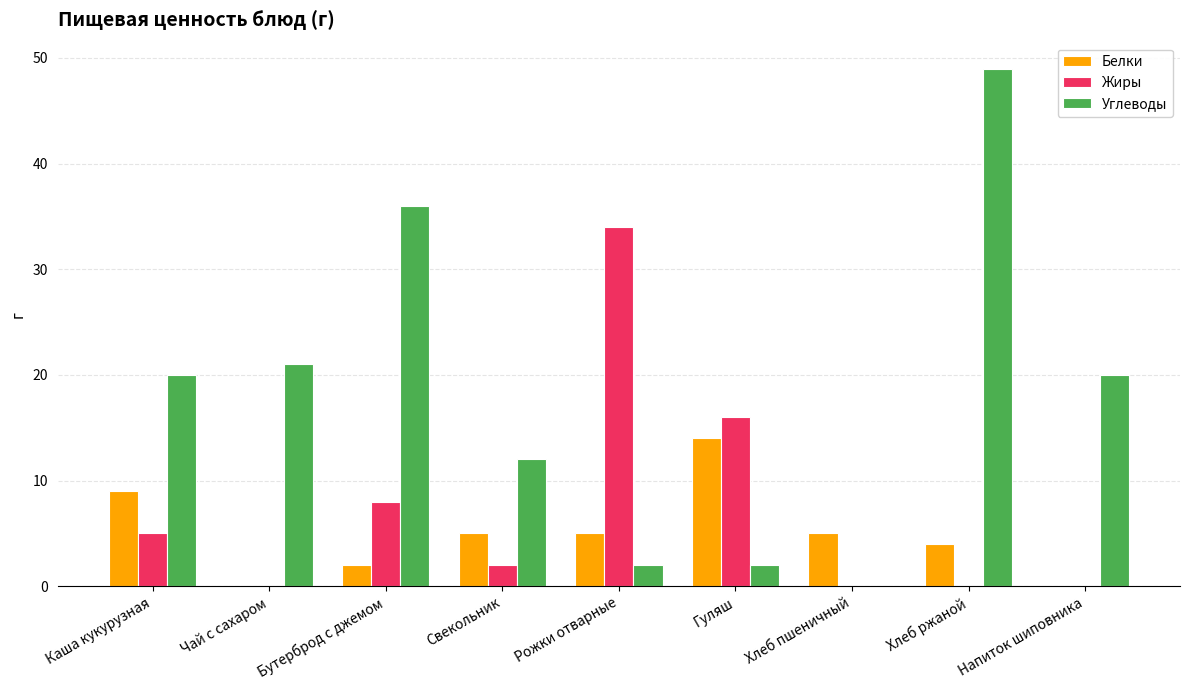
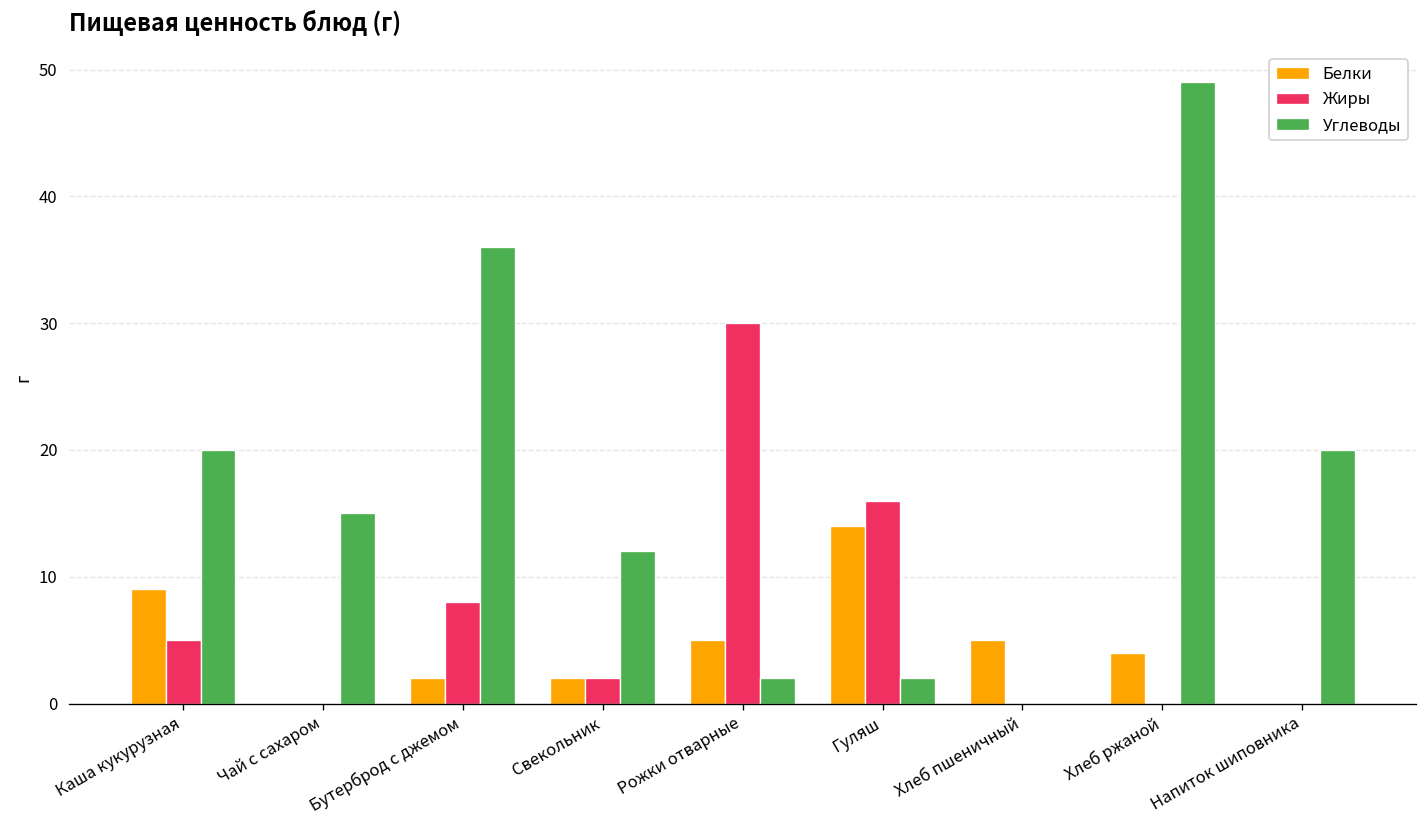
  {
    "Белки": {
      "Каша кукурузная": 9,
      "Чай с сахаром": 0,
      "Бутерброд с джемом": 2,
-     "Свекольник": 5,
+     "Свекольник": 2,
      "Рожки отварные": 5,
      "Гуляш": 14,
      "Хлеб пшеничный": 5,
      "Хлеб ржаной": 4,
      "Напиток шиповника": 0
    },
    "Жиры": {
      "Каша кукурузная": 5,
      "Чай с сахаром": 0,
      "Бутерброд с джемом": 8,
      "Свекольник": 2,
-     "Рожки отварные": 34,
+     "Рожки отварные": 30,
      "Гуляш": 16,
      "Хлеб пшеничный": 0,
      "Хлеб ржаной": 0,
      "Напиток шиповника": 0
    },
    "Углеводы": {
      "Каша кукурузная": 20,
-     "Чай с сахаром": 21,
+     "Чай с сахаром": 15,
      "Бутерброд с джемом": 36,
      "Свекольник": 12,
      "Рожки отварные": 2,
      "Гуляш": 2,
      "Хлеб пшеничный": 0,
      "Хлеб ржаной": 49,
      "Напиток шиповника": 20
    }
  }
